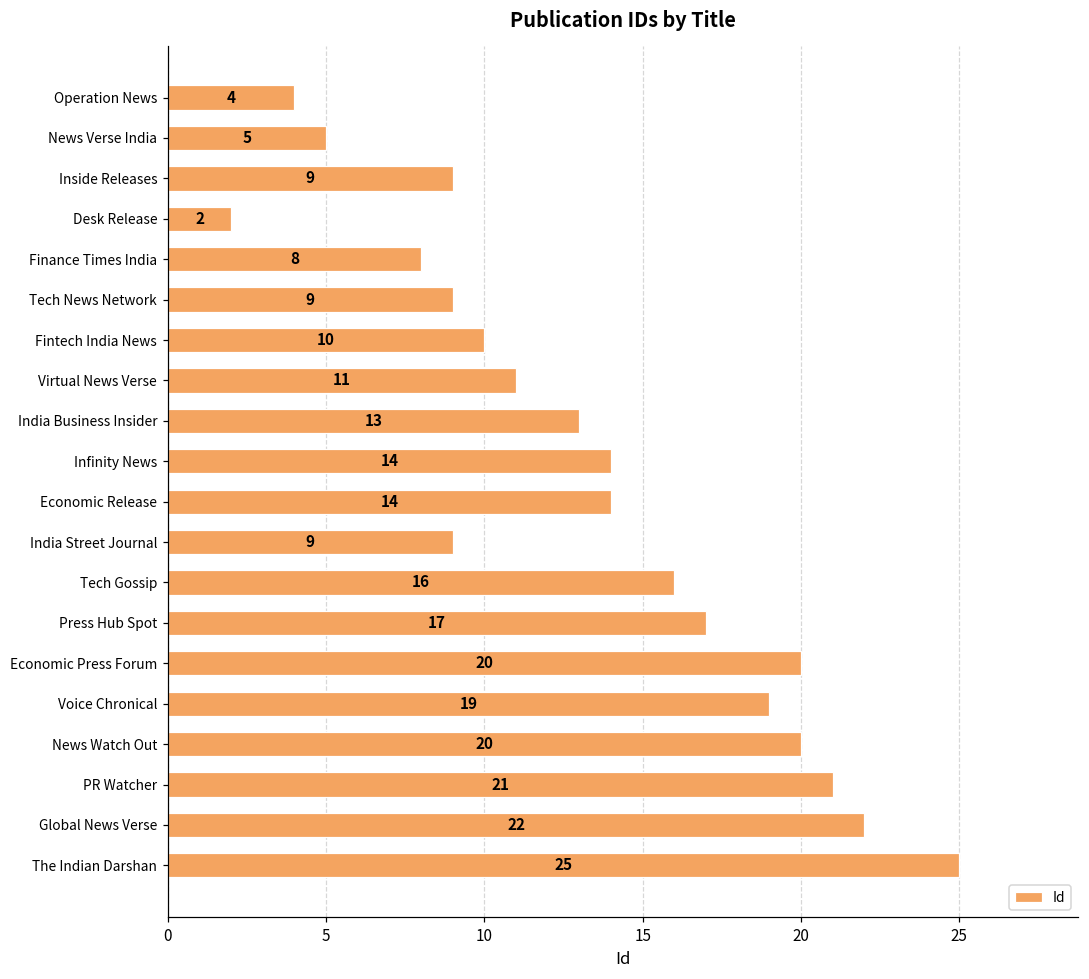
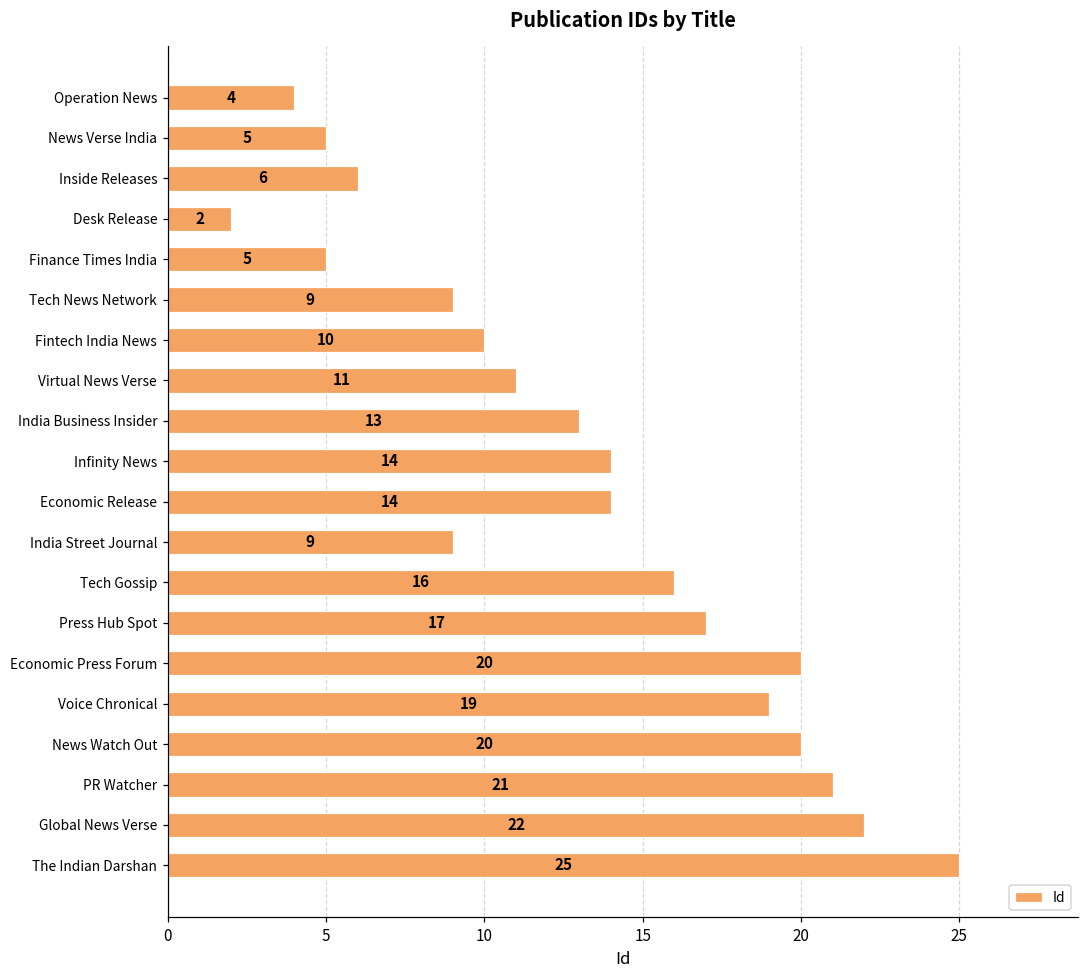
  {
    "Operation News": 4,
    "News Verse India": 5,
-   "Inside Releases": 9,
+   "Inside Releases": 6,
    "Desk Release": 2,
-   "Finance Times India": 8,
+   "Finance Times India": 5,
    "Tech News Network": 9,
    "Fintech India News": 10,
    "Virtual News Verse": 11,
    "India Business Insider": 13,
    "Infinity News": 14,
    "Economic Release": 14,
    "India Street Journal": 9,
    "Tech Gossip": 16,
    "Press Hub Spot": 17,
    "Economic Press Forum": 20,
    "Voice Chronical": 19,
    "News Watch Out": 20,
    "PR Watcher": 21,
    "Global News Verse": 22,
    "The Indian Darshan": 25
  }
